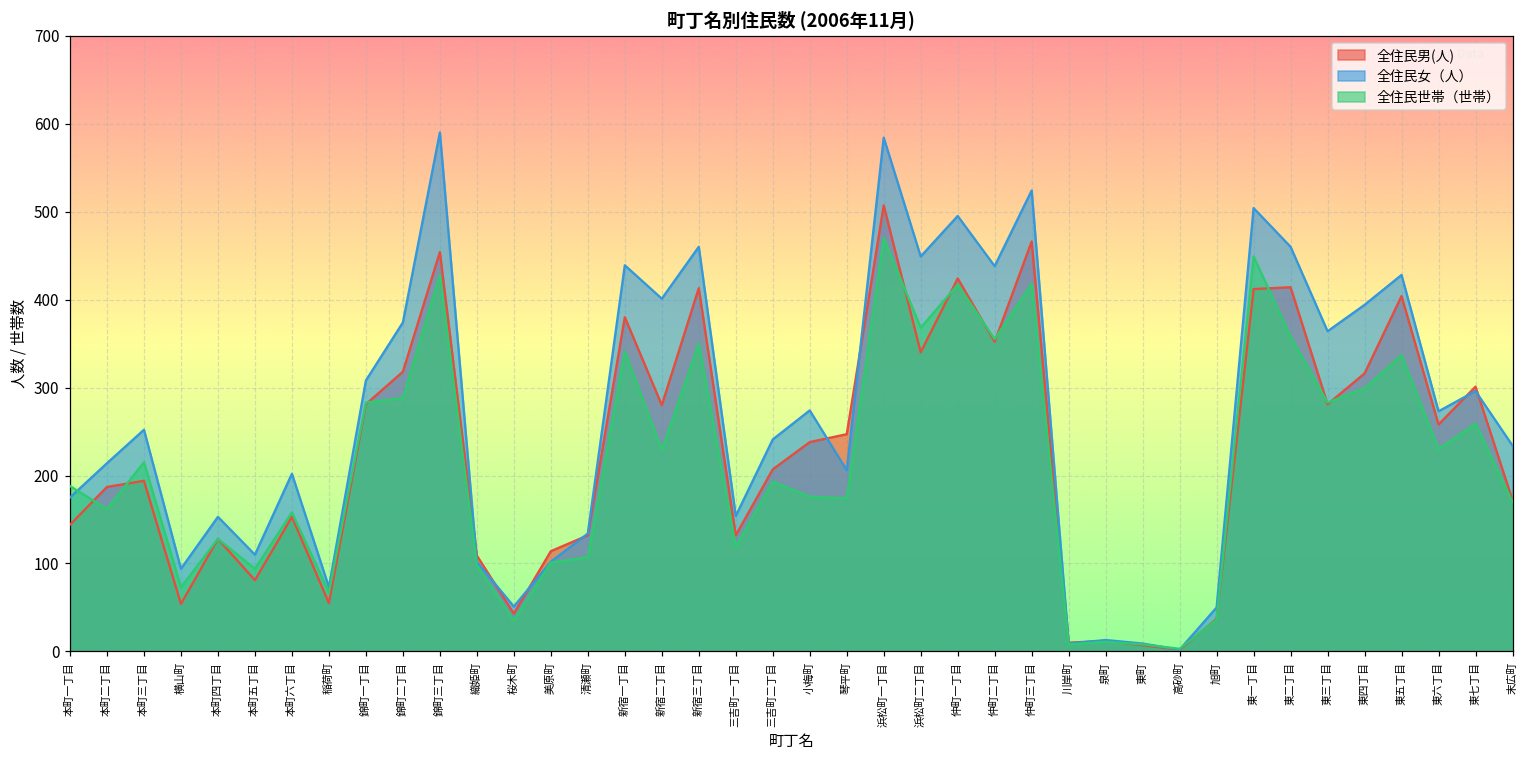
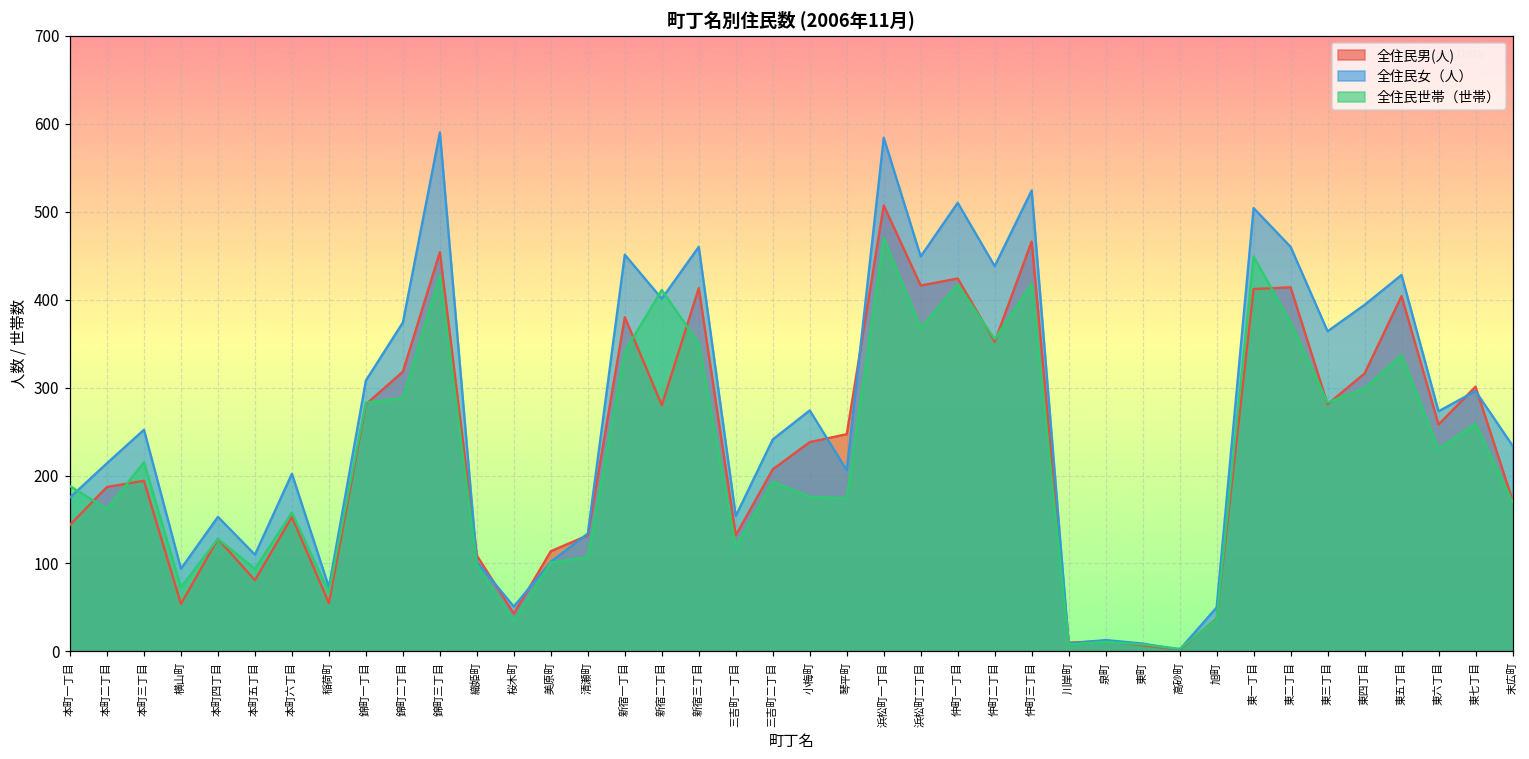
  {
    "全住民男(人)": {
      "本町一丁目": 140,
      "本町二丁目": 190,
      "本町三丁目": 190,
      "横山町": 50,
      "本町五丁目": 80,
      "本町六丁目": 150,
      "稲荷町": 60,
      "錦町二丁目": 320,
      "錦町三丁目": 450,
      "織姫町": 110,
      "桜木町": 40,
      "美原町": 110,
      "新宿一丁目": 380,
      "新宿二丁目": 280,
      "新宿三丁目": 410,
      "三吉町一丁目": 130,
      "三吉町二丁目": 210,
      "小梅町": 240,
      "琴平町": 250,
      "浜松町一丁目": 510,
-     "浜松町二丁目": 340,
+     "浜松町二丁目": 420,
      "仲町一丁目": 420,
      "仲町三丁目": 470,
      "東一丁目": 410,
      "東二丁目": 410,
      "東四丁目": 320,
      "東五丁目": 400,
      "東六丁目": 260,
      "東七丁目": 300
    },
    "全住民女（人）": {
      "本町一丁目": 180,
      "本町二丁目": 210,
      "本町三丁目": 250,
      "横山町": 90,
      "本町四丁目": 150,
      "本町五丁目": 110,
      "本町六丁目": 200,
      "稲荷町": 70,
      "錦町一丁目": 310,
      "錦町二丁目": 370,
      "錦町三丁目": 590,
      "織姫町": 100,
      "桜木町": 50,
-     "新宿一丁目": 440,
+     "新宿一丁目": 450,
      "新宿二丁目": 400,
      "新宿三丁目": 460,
      "三吉町一丁目": 150,
      "三吉町二丁目": 240,
      "小梅町": 270,
      "琴平町": 210,
      "浜松町一丁目": 580,
      "浜松町二丁目": 450,
-     "仲町一丁目": 500,
+     "仲町一丁目": 510,
      "仲町二丁目": 440,
      "仲町三丁目": 520,
      "旭町": 50,
      "東一丁目": 500,
      "東二丁目": 460,
      "東三丁目": 360,
      "東四丁目": 390,
      "東五丁目": 430,
      "東六丁目": 270,
      "東七丁目": 300,
      "末広町": 230
    },
    "全住民世帯（世帯）": {
      "本町一丁目": 190,
      "本町二丁目": 160,
      "本町三丁目": 220,
      "横山町": 70,
      "本町五丁目": 90,
      "本町六丁目": 160,
      "稲荷町": 70,
      "錦町二丁目": 290,
      "錦町三丁目": 430,
      "織姫町": 100,
      "桜木町": 40,
      "清瀬町": 110,
      "新宿一丁目": 340,
-     "新宿二丁目": 230,
+     "新宿二丁目": 410,
      "新宿三丁目": 350,
      "三吉町一丁目": 120,
      "三吉町二丁目": 190,
      "小梅町": 180,
      "琴平町": 170,
      "浜松町一丁目": 470,
      "浜松町二丁目": 370,
      "仲町一丁目": 420,
      "仲町三丁目": 420,
      "東一丁目": 450,
-     "東二丁目": 360,
+     "東二丁目": 370,
      "東四丁目": 300,
      "東五丁目": 340,
      "東六丁目": 230,
      "東七丁目": 260
    }
  }
